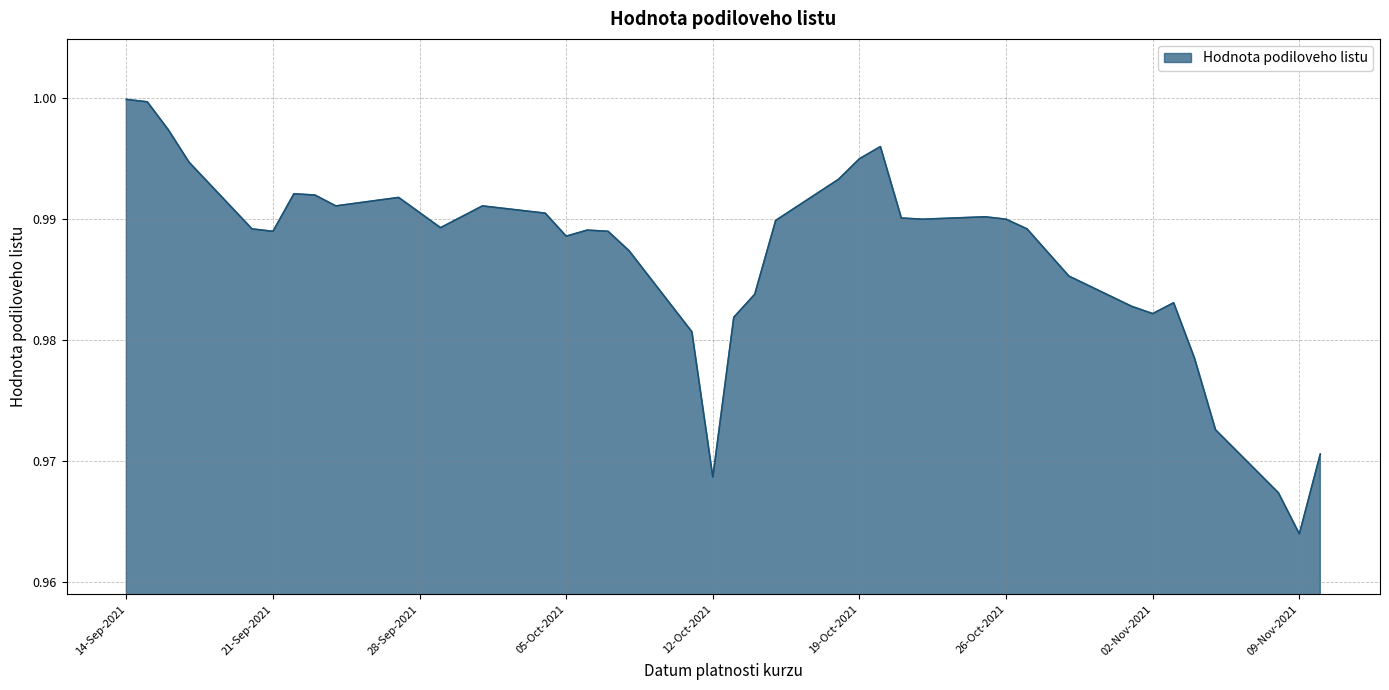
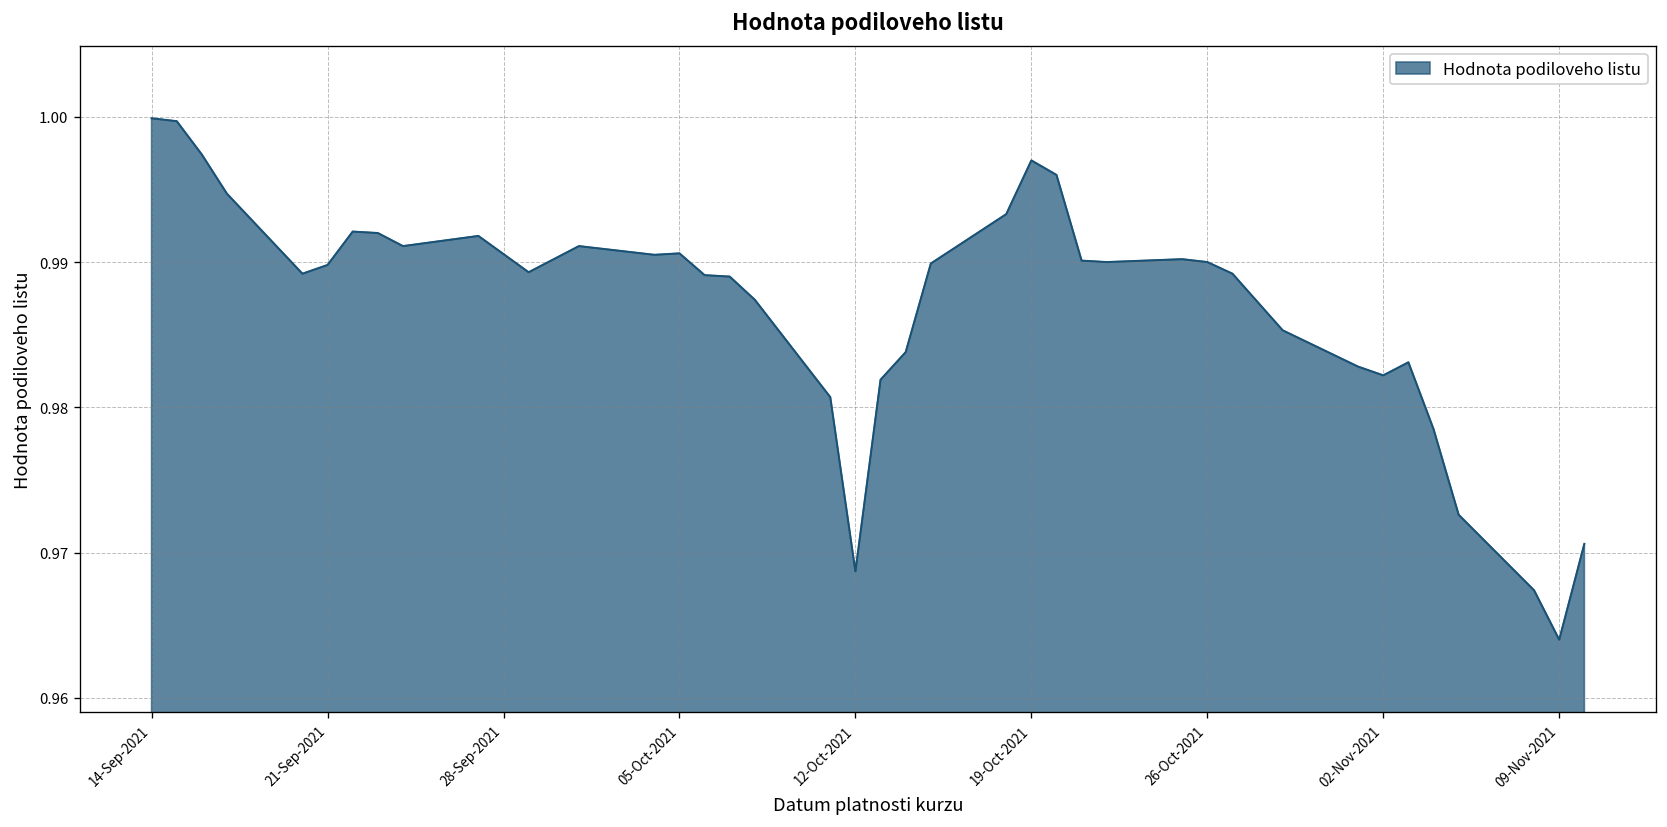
  {
    "14-Sep-2021": 0.9999,
-   "21-Sep-2021": 0.9890,
-   "05-Oct-2021": 0.9886,
+   "21-Sep-2021": 0.9898,
+   "05-Oct-2021": 0.9906,
    "12-Oct-2021": 0.9687,
-   "19-Oct-2021": 0.995,
+   "19-Oct-2021": 0.997,
    "26-Oct-2021": 0.9900,
    "02-Nov-2021": 0.9822,
    "09-Nov-2021": 0.9640
  }
